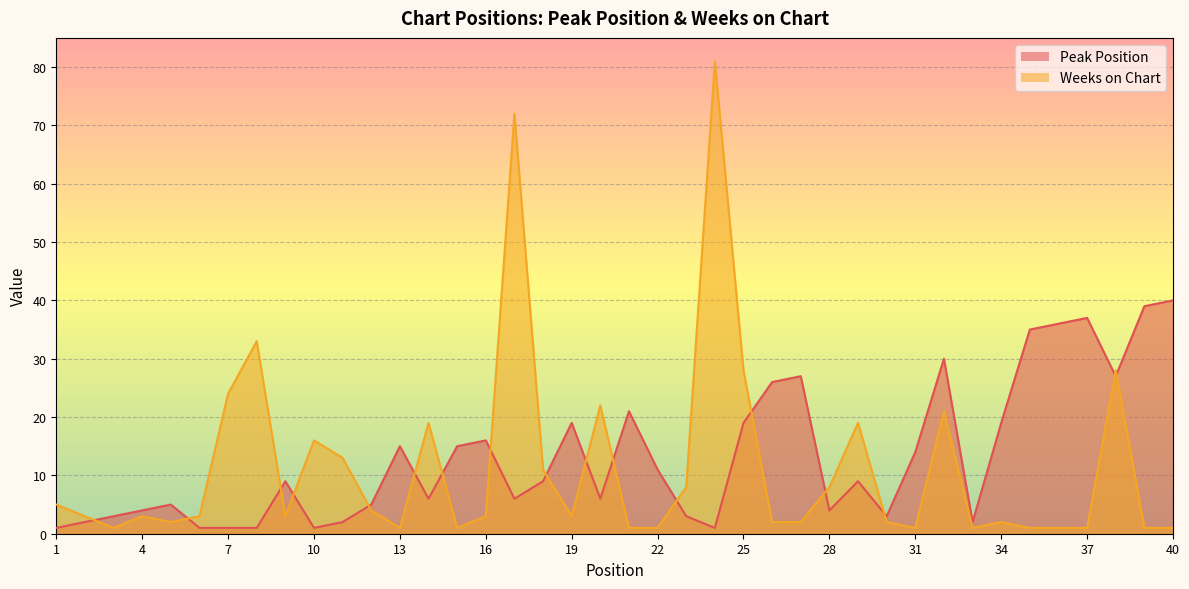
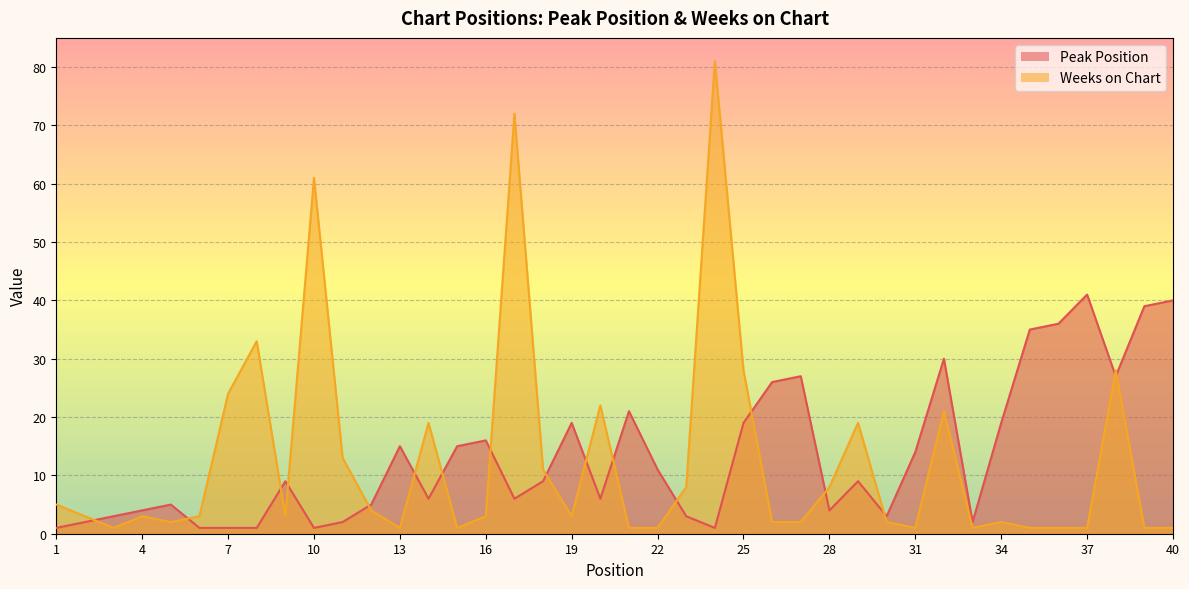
  {
    "Peak Position": {
      "1": 1,
      "4": 4,
      "7": 1,
      "10": 1,
      "13": 15,
      "16": 16,
      "19": 19,
      "22": 11,
      "25": 19,
      "28": 4,
      "31": 14,
      "34": 19,
-     "37": 37,
+     "37": 41,
      "40": 40
    },
    "Weeks on Chart": {
      "1": 5,
      "4": 3,
      "7": 24,
-     "10": 16,
+     "10": 61,
      "13": 1,
      "16": 3,
      "19": 3,
      "22": 1,
      "25": 28,
      "28": 8,
      "31": 1,
      "34": 2,
      "37": 1,
      "40": 1
    }
  }
